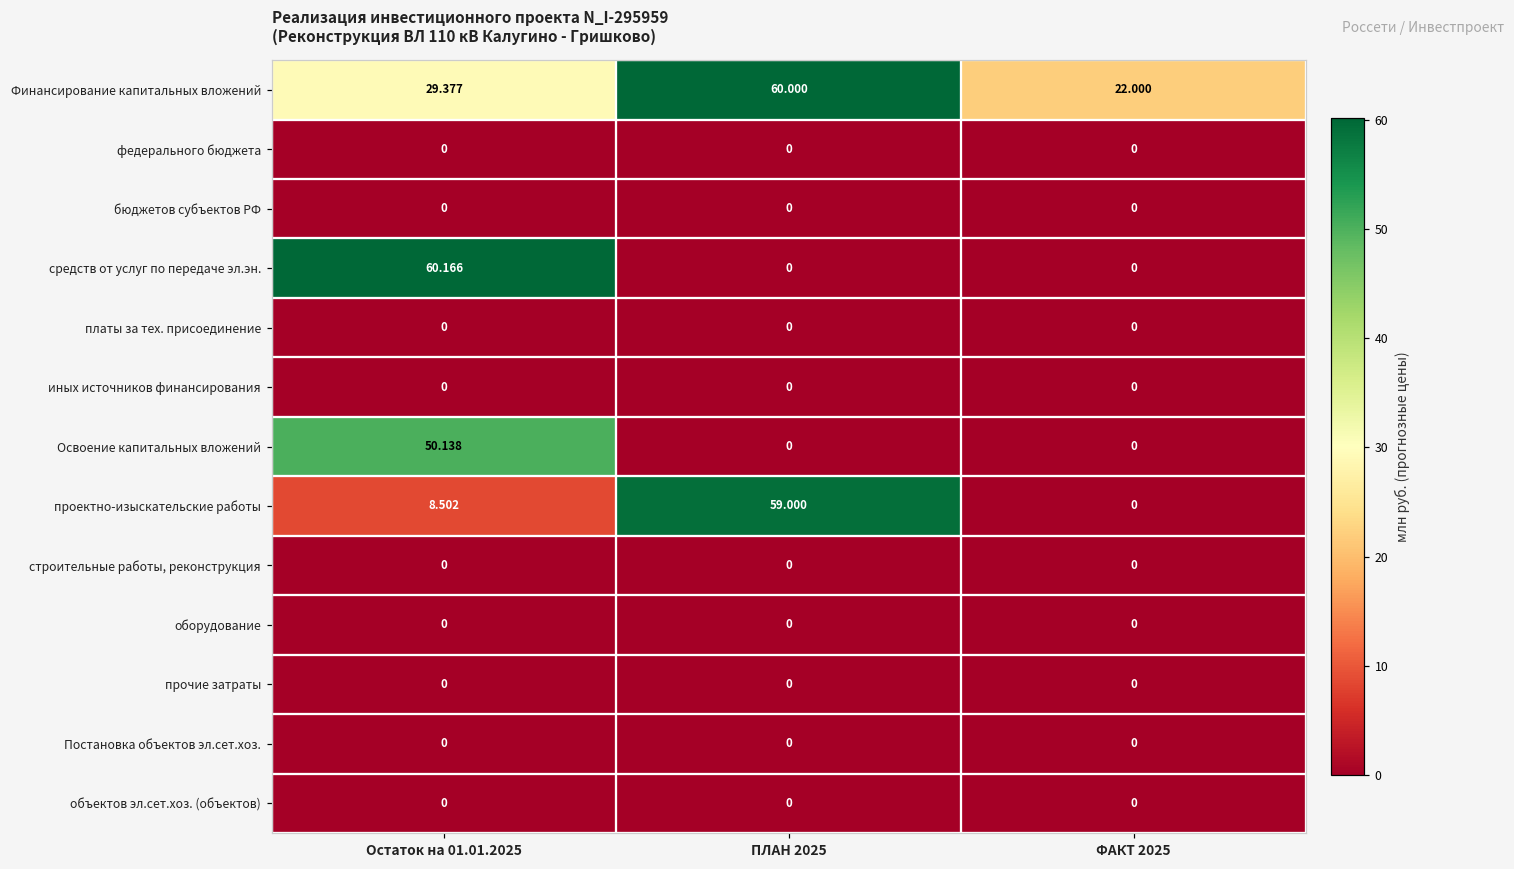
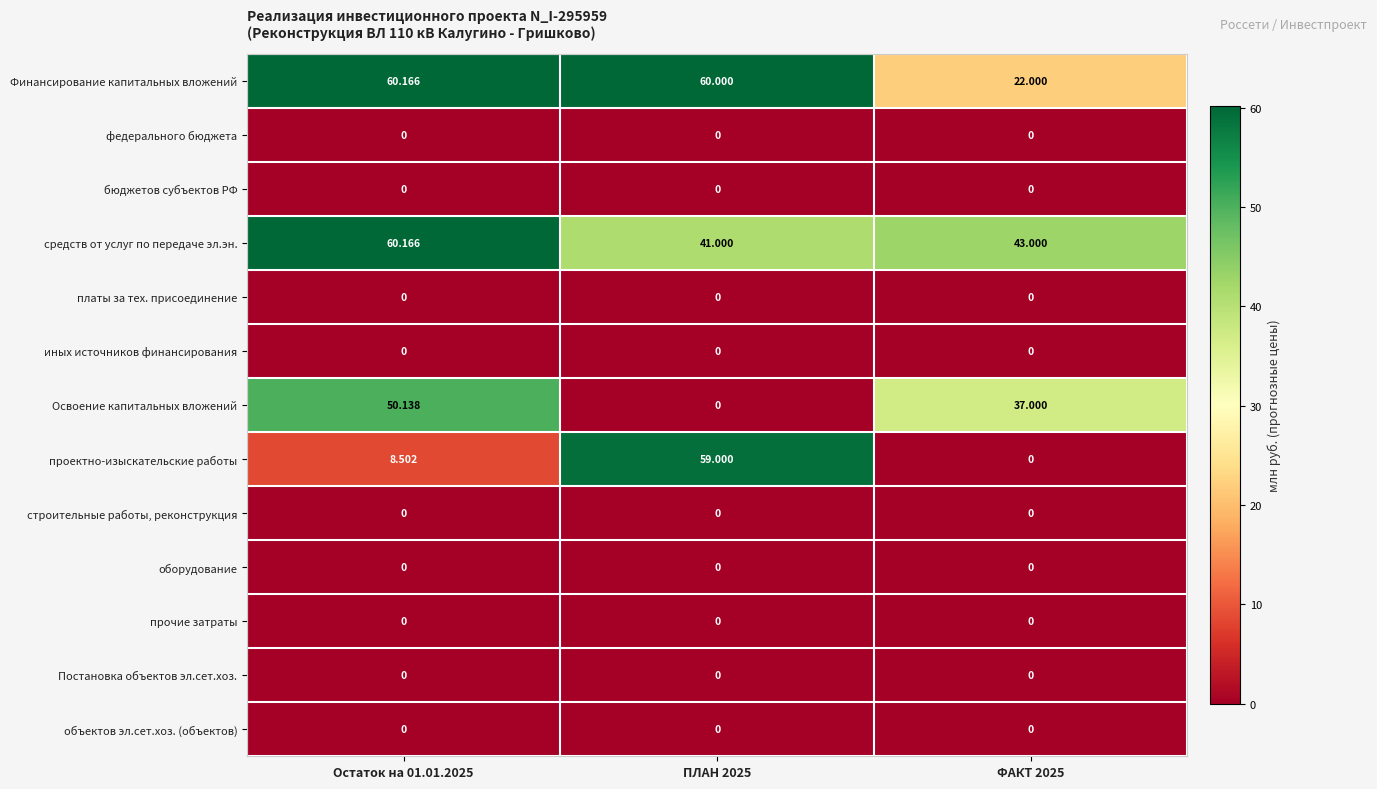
  {
    "Финансирование капитальных вложений": {
-     "Остаток на 01.01.2025": 29.377,
+     "Остаток на 01.01.2025": 60.166,
      "ПЛАН 2025": 60.000,
      "ФАКТ 2025": 22.000
    },
    "федерального бюджета": {
      "Остаток на 01.01.2025": 0,
      "ПЛАН 2025": 0,
      "ФАКТ 2025": 0
    },
    "бюджетов субъектов РФ": {
      "Остаток на 01.01.2025": 0,
      "ПЛАН 2025": 0,
      "ФАКТ 2025": 0
    },
    "средств от услуг по передаче эл.эн.": {
      "Остаток на 01.01.2025": 60.166,
-     "ПЛАН 2025": 0,
-     "ФАКТ 2025": 0
+     "ПЛАН 2025": 41.000,
+     "ФАКТ 2025": 43.000
    },
    "платы за тех. присоединение": {
      "Остаток на 01.01.2025": 0,
      "ПЛАН 2025": 0,
      "ФАКТ 2025": 0
    },
    "иных источников финансирования": {
      "Остаток на 01.01.2025": 0,
      "ПЛАН 2025": 0,
      "ФАКТ 2025": 0
    },
    "Освоение капитальных вложений": {
      "Остаток на 01.01.2025": 50.138,
      "ПЛАН 2025": 0,
-     "ФАКТ 2025": 0
+     "ФАКТ 2025": 37.000
    },
    "проектно-изыскательские работы": {
      "Остаток на 01.01.2025": 8.502,
      "ПЛАН 2025": 59.000,
      "ФАКТ 2025": 0
    },
    "строительные работы, реконструкция": {
      "Остаток на 01.01.2025": 0,
      "ПЛАН 2025": 0,
      "ФАКТ 2025": 0
    },
    "оборудование": {
      "Остаток на 01.01.2025": 0,
      "ПЛАН 2025": 0,
      "ФАКТ 2025": 0
    },
    "прочие затраты": {
      "Остаток на 01.01.2025": 0,
      "ПЛАН 2025": 0,
      "ФАКТ 2025": 0
    },
    "Постановка объектов эл.сет.хоз.": {
      "Остаток на 01.01.2025": 0,
      "ПЛАН 2025": 0,
      "ФАКТ 2025": 0
    },
    "объектов эл.сет.хоз. (объектов)": {
      "Остаток на 01.01.2025": 0,
      "ПЛАН 2025": 0,
      "ФАКТ 2025": 0
    }
  }
